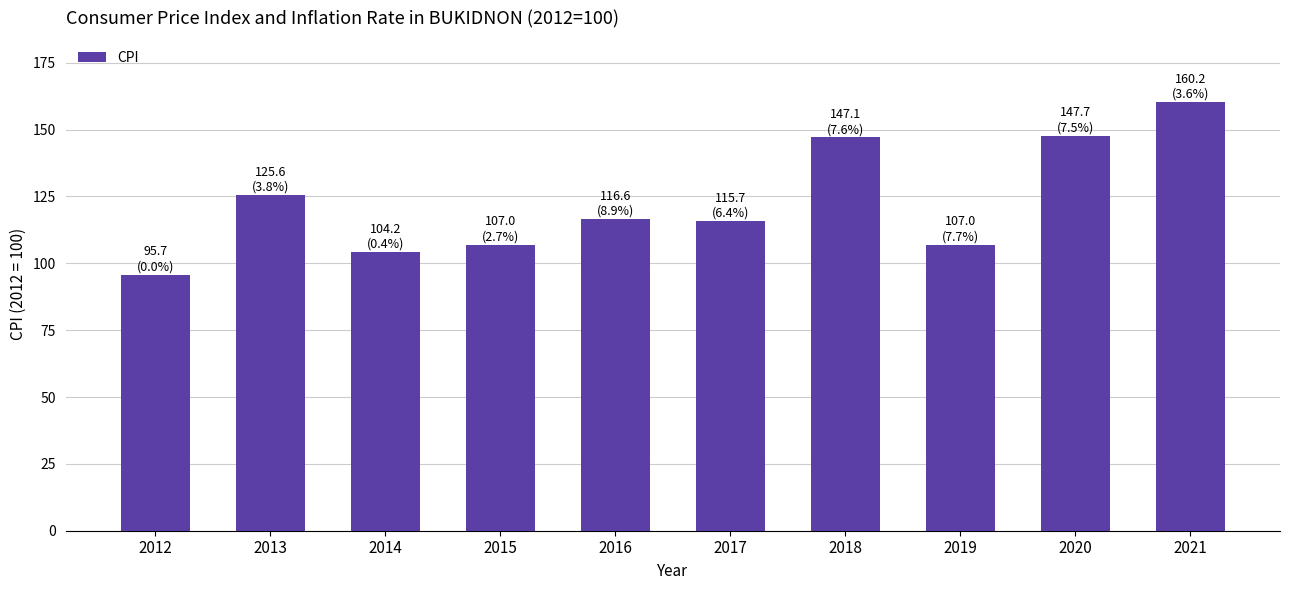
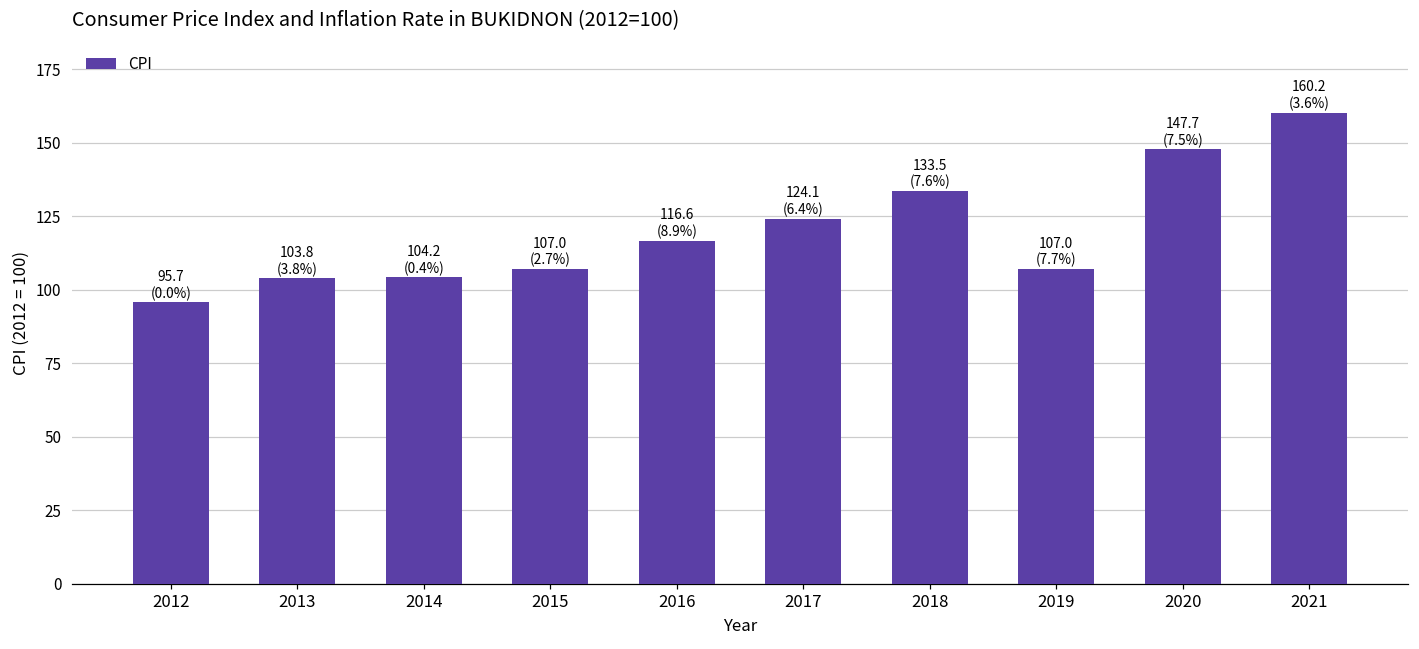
  {
    "2012": 95.7,
-   "2013": 125.6,
+   "2013": 103.8,
    "2014": 104.2,
    "2015": 107.0,
    "2016": 116.6,
-   "2017": 115.7,
-   "2018": 147.1,
+   "2017": 124.1,
+   "2018": 133.5,
    "2019": 107.0,
    "2020": 147.7,
    "2021": 160.2
  }
